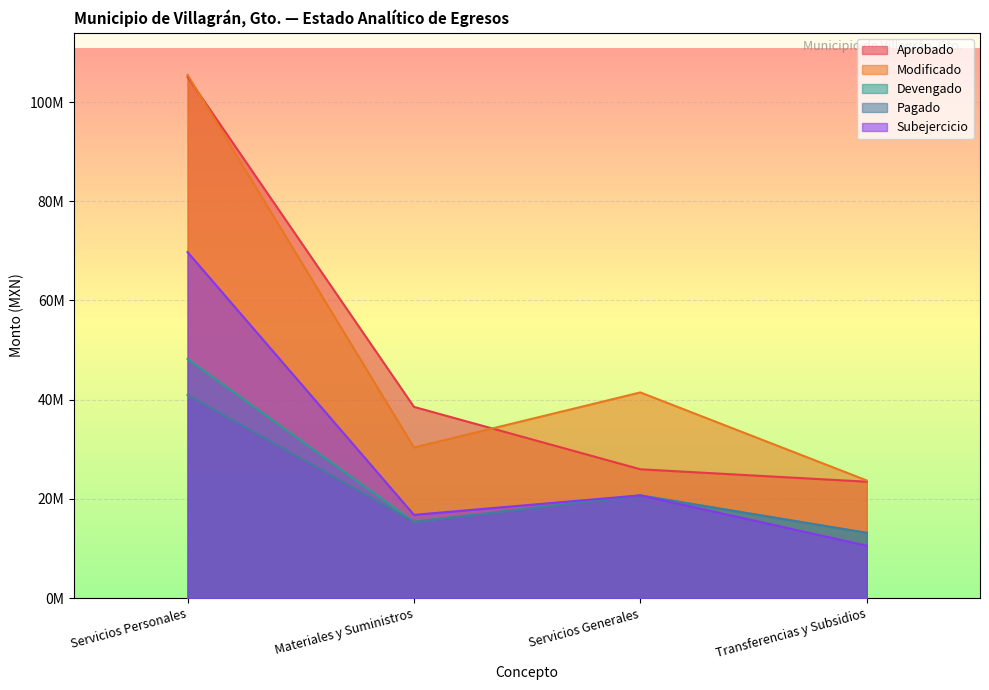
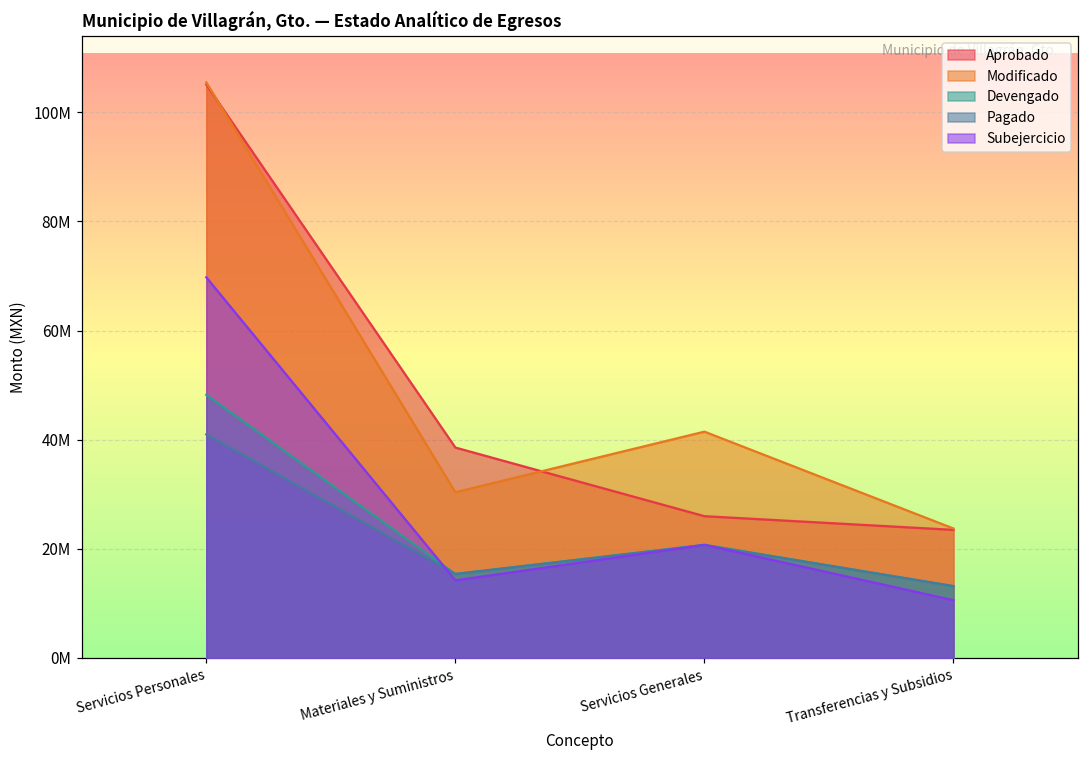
  {
    "Aprobado": {
      "Materiales y Suministros": 39000000,
      "Servicios Generales": 26000000
    },
    "Modificado": {
      "Materiales y Suministros": 30000000,
      "Servicios Generales": 41000000
    },
    "Subejercicio": {
      "Servicios Personales": 70000000,
-     "Materiales y Suministros": 17000000,
+     "Materiales y Suministros": 14000000,
      "Transferencias y Subsidios": 11000000
    }
  }
